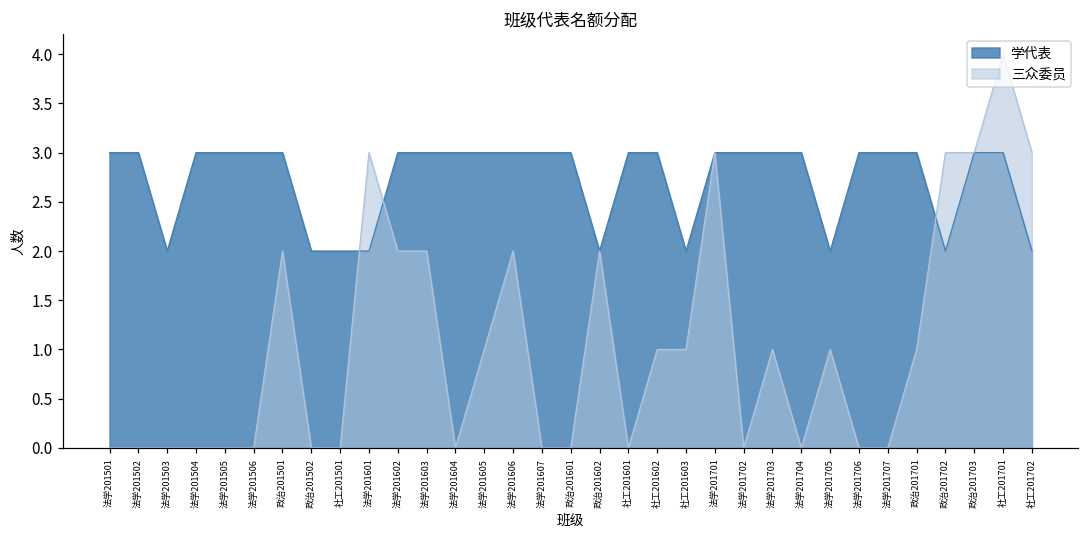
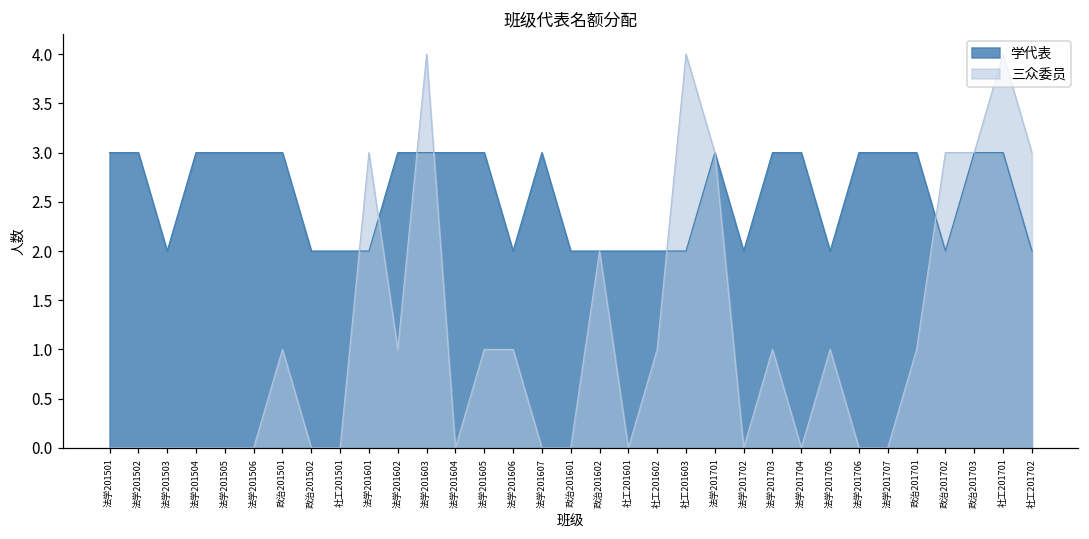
  {
    "学代表": {
      "法学201501": 3,
      "法学201502": 3,
      "法学201503": 2,
      "法学201504": 3,
      "法学201505": 3,
      "法学201506": 3,
      "政治201501": 3,
      "政治201502": 2,
      "社工201501": 2,
      "法学201601": 2,
      "法学201602": 3,
      "法学201603": 3,
      "法学201604": 3,
      "法学201605": 3,
-     "法学201606": 3,
+     "法学201606": 2,
      "法学201607": 3,
-     "政治201601": 3,
-     "社工201601": 3,
-     "社工201602": 3,
+     "政治201601": 2,
+     "社工201601": 2,
+     "社工201602": 2,
      "社工201603": 2,
-     "法学201702": 3,
+     "法学201702": 2,
      "法学201703": 3,
      "法学201704": 3,
      "法学201705": 2,
      "法学201706": 3,
      "法学201707": 3,
      "政治201701": 3,
      "政治201702": 2,
      "社工201701": 3,
      "社工201702": 2
    },
    "三众委员": {
      "法学201501": 0,
      "法学201502": 0,
      "法学201503": 0,
      "法学201504": 0,
      "法学201505": 0,
      "法学201506": 0,
-     "政治201501": 2,
+     "政治201501": 1,
      "政治201502": 0,
      "社工201501": 0,
      "法学201601": 3,
-     "法学201602": 2,
-     "法学201603": 2,
+     "法学201602": 1,
+     "法学201603": 4,
      "法学201604": 0,
      "法学201605": 1,
-     "法学201606": 2,
+     "法学201606": 1,
      "法学201607": 0,
      "政治201601": 0,
      "社工201601": 0,
      "社工201602": 1,
-     "社工201603": 1,
+     "社工201603": 4,
      "法学201702": 0,
      "法学201703": 1,
      "法学201704": 0,
      "法学201705": 1,
      "法学201706": 0,
      "法学201707": 0,
      "政治201701": 1,
      "政治201702": 3,
      "社工201702": 3
    }
  }
